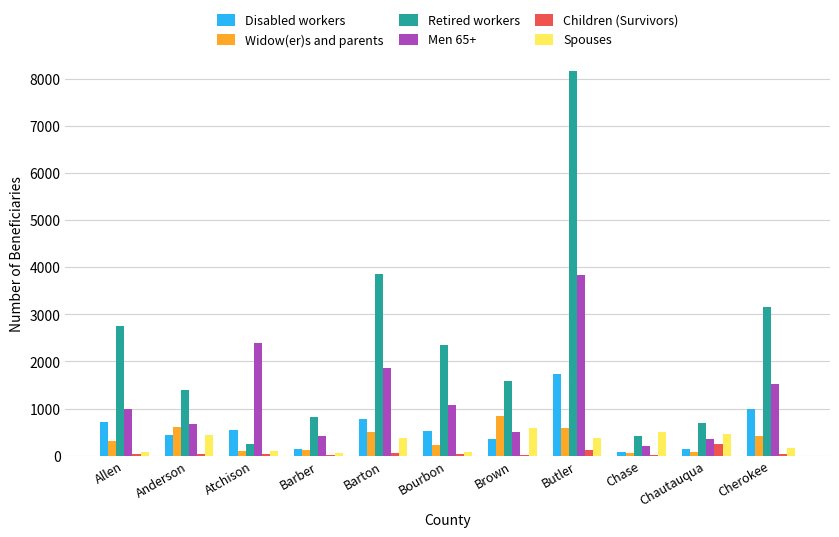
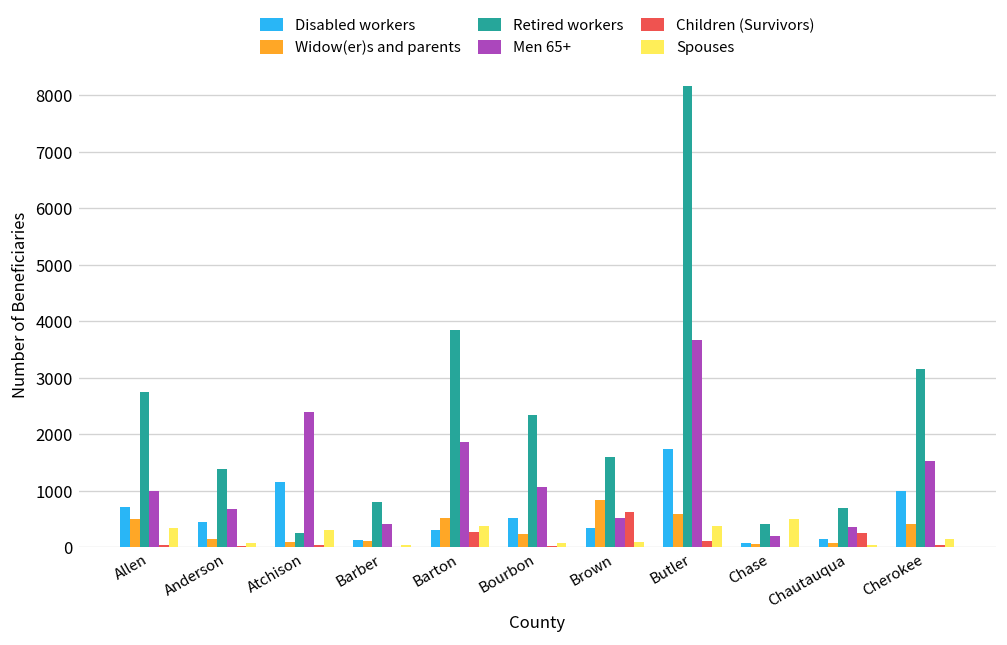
  {
    "Disabled workers": {
      "Allen": 700,
      "Anderson": 400,
-     "Atchison": 500,
+     "Atchison": 1200,
      "Barber": 100,
-     "Barton": 800,
+     "Barton": 300,
      "Bourbon": 500,
      "Brown": 300,
      "Butler": 1700,
      "Chase": 100,
      "Chautauqua": 100,
      "Cherokee": 1000
    },
    "Widow(er)s and parents": {
-     "Allen": 300,
-     "Anderson": 600,
+     "Allen": 500,
+     "Anderson": 100,
      "Atchison": 100,
      "Barber": 100,
      "Barton": 500,
      "Bourbon": 200,
      "Brown": 800,
      "Butler": 600,
      "Chase": 100,
      "Chautauqua": 100,
      "Cherokee": 400
    },
    "Retired workers": {
      "Allen": 2700,
      "Anderson": 1400,
      "Atchison": 300,
      "Barber": 800,
      "Barton": 3900,
      "Bourbon": 2300,
      "Brown": 1600,
      "Butler": 8200,
      "Chase": 400,
      "Chautauqua": 700,
      "Cherokee": 3200
    },
    "Men 65+": {
      "Allen": 1000,
      "Anderson": 700,
      "Atchison": 2400,
      "Barber": 400,
      "Barton": 1900,
      "Bourbon": 1100,
      "Brown": 500,
-     "Butler": 3800,
+     "Butler": 3700,
      "Chase": 200,
      "Chautauqua": 400,
      "Cherokee": 1500
    },
    "Children (Survivors)": {
-     "Barton": 100,
-     "Brown": 0,
+     "Barton": 300,
+     "Brown": 600,
      "Butler": 100,
      "Chautauqua": 200
    },
    "Spouses": {
-     "Allen": 100,
-     "Anderson": 400,
-     "Atchison": 100,
+     "Allen": 300,
+     "Anderson": 100,
+     "Atchison": 300,
      "Barton": 400,
      "Bourbon": 100,
-     "Brown": 600,
+     "Brown": 100,
      "Butler": 400,
      "Chase": 500,
-     "Chautauqua": 500,
+     "Chautauqua": 0,
      "Cherokee": 200
    }
  }
